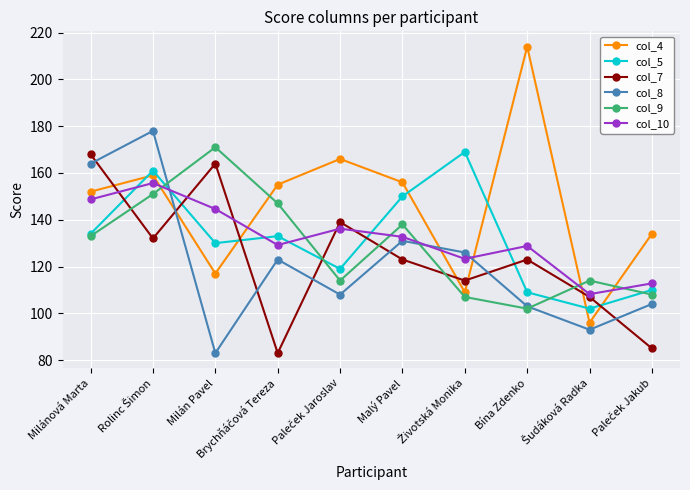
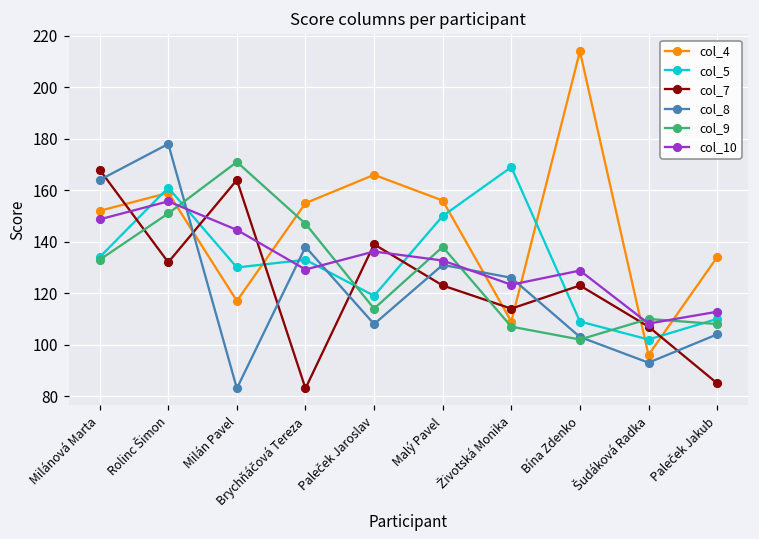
  {
    "col_4": {
      "Milánová Marta": 152,
      "Rolinc Šimon": 159,
      "Milán Pavel": 117,
      "Brychňáčová Tereza": 155,
      "Paleček Jaroslav": 166,
      "Malý Pavel": 156,
      "Životská Monika": 109,
      "Bína Zdenko": 214,
      "Šudáková Radka": 96,
      "Paleček Jakub": 134
    },
    "col_5": {
      "Rolinc Šimon": 161,
      "Milán Pavel": 130,
      "Brychňáčová Tereza": 133,
      "Paleček Jaroslav": 119,
      "Malý Pavel": 150,
      "Životská Monika": 169,
      "Bína Zdenko": 109,
      "Šudáková Radka": 102,
      "Paleček Jakub": 110
    },
    "col_7": {
      "Milánová Marta": 168,
      "Rolinc Šimon": 132,
      "Milán Pavel": 164,
      "Brychňáčová Tereza": 83,
      "Paleček Jaroslav": 139,
      "Malý Pavel": 123,
      "Životská Monika": 114,
      "Bína Zdenko": 123,
      "Šudáková Radka": 107,
      "Paleček Jakub": 85
    },
    "col_8": {
      "Milánová Marta": 164,
      "Rolinc Šimon": 178,
      "Milán Pavel": 83,
-     "Brychňáčová Tereza": 123,
+     "Brychňáčová Tereza": 138,
      "Paleček Jaroslav": 108,
      "Malý Pavel": 131,
      "Životská Monika": 126,
      "Šudáková Radka": 93,
      "Paleček Jakub": 104
    },
    "col_9": {
      "Rolinc Šimon": 151,
      "Milán Pavel": 171,
      "Brychňáčová Tereza": 147,
      "Paleček Jaroslav": 114,
      "Malý Pavel": 138,
      "Životská Monika": 107,
-     "Šudáková Radka": 114,
+     "Šudáková Radka": 110,
      "Paleček Jakub": 108
    },
    "col_10": {
      "Milánová Marta": 149,
      "Rolinc Šimon": 156,
      "Milán Pavel": 145,
      "Brychňáčová Tereza": 129,
      "Paleček Jaroslav": 136,
      "Malý Pavel": 133,
      "Životská Monika": 123,
      "Bína Zdenko": 129,
      "Šudáková Radka": 108,
      "Paleček Jakub": 113
    }
  }
